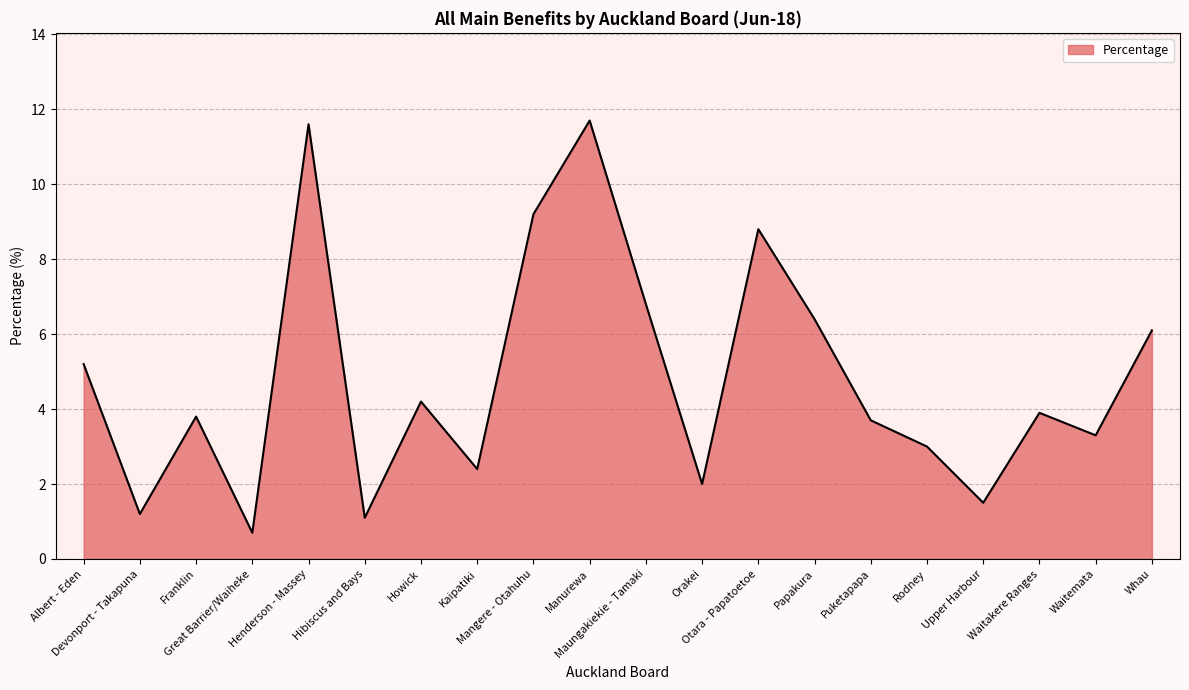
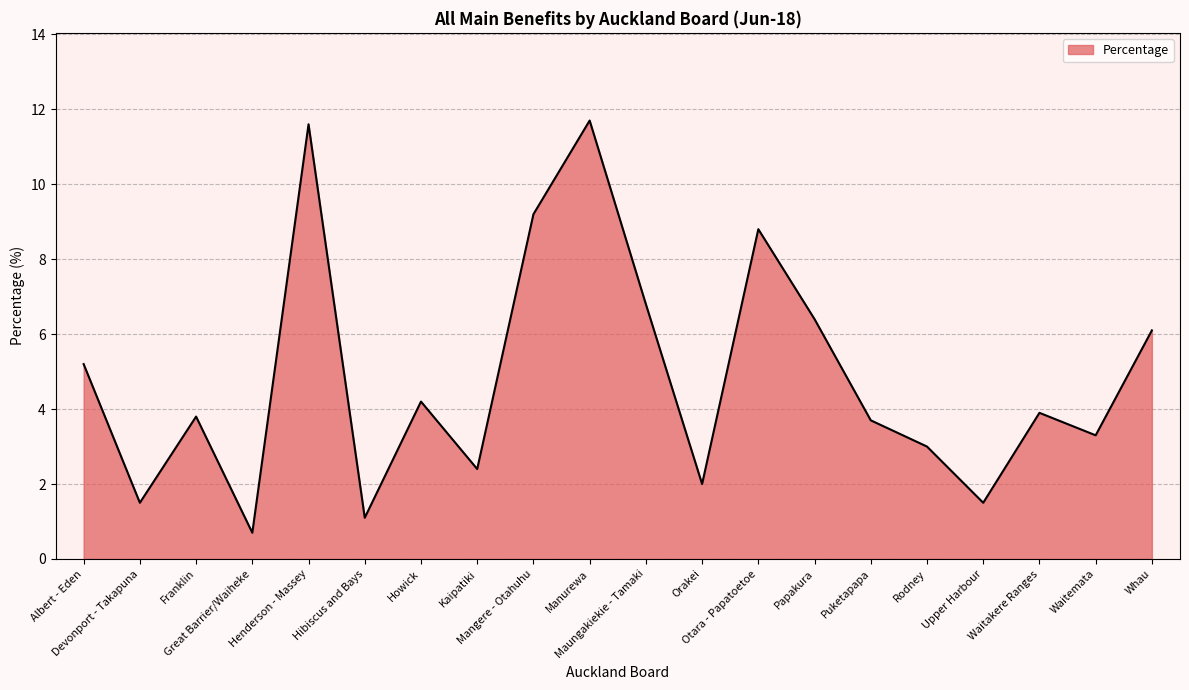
  {
    "Albert - Eden": 5.2,
-   "Devonport - Takapuna": 1.2,
+   "Devonport - Takapuna": 1.5,
    "Franklin": 3.8,
    "Great Barrier/Waiheke": 0.7,
    "Henderson - Massey": 11.6,
    "Hibiscus and Bays": 1.1,
    "Howick": 4.2,
    "Kaipatiki": 2.4,
    "Mangere - Otahuhu": 9.2,
    "Manurewa": 11.7,
    "Maungakiekie - Tamaki": 6.8,
    "Orakei": 2.0,
    "Otara - Papatoetoe": 8.8,
    "Papakura": 6.4,
    "Puketapapa": 3.7,
    "Rodney": 3.0,
    "Upper Harbour": 1.5,
    "Waitakere Ranges": 3.9,
    "Waitemata": 3.3,
    "Whau": 6.1
  }
